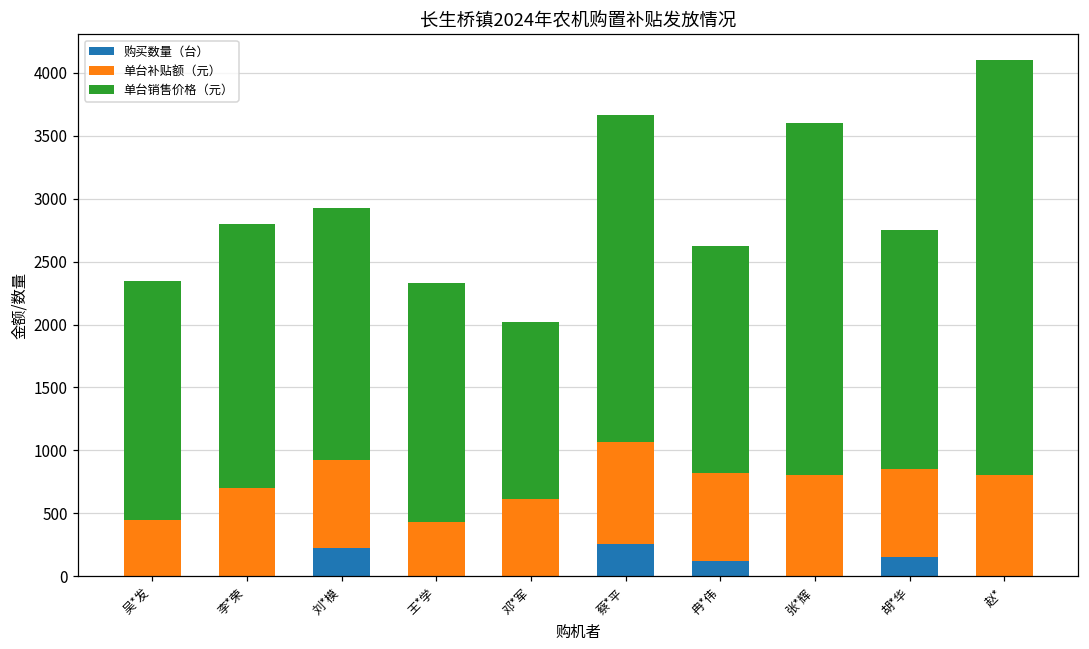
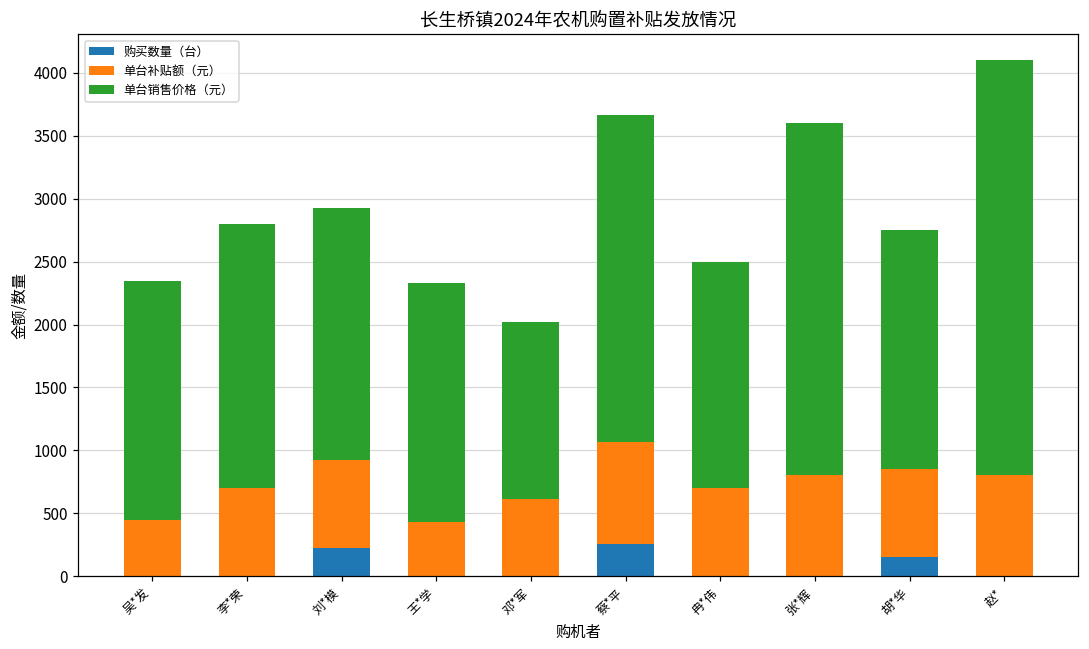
  {
    "购买数量（台）": {
      "刘*模": 230,
      "蔡*平": 260,
-     "冉*伟": 120,
+     "冉*伟": 0,
      "胡*华": 150
    },
    "单台补贴额（元）": {
      "吴*发": 450,
      "李*荣": 700,
      "刘*模": 700,
      "王*学": 430,
      "邓*军": 610,
      "蔡*平": 810,
      "冉*伟": 700,
      "张*辉": 800,
      "胡*华": 700,
      "赵*": 800
    },
    "单台销售价格（元）": {
      "吴*发": 1900,
      "李*荣": 2100,
      "刘*模": 2000,
      "王*学": 1900,
      "邓*军": 1410,
      "蔡*平": 2600,
      "冉*伟": 1800,
      "张*辉": 2810,
      "胡*华": 1900,
      "赵*": 3300
    }
  }
